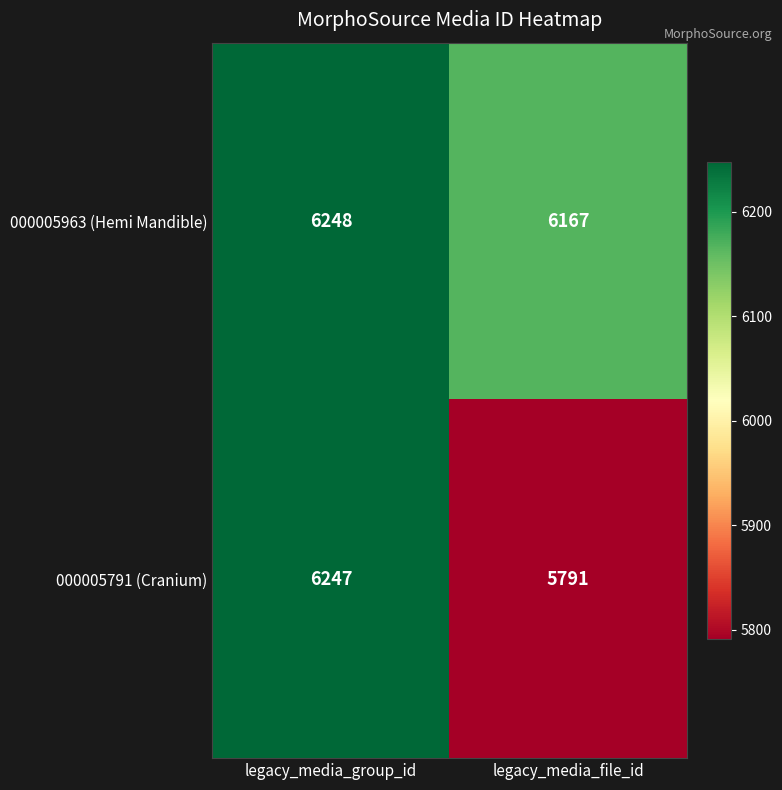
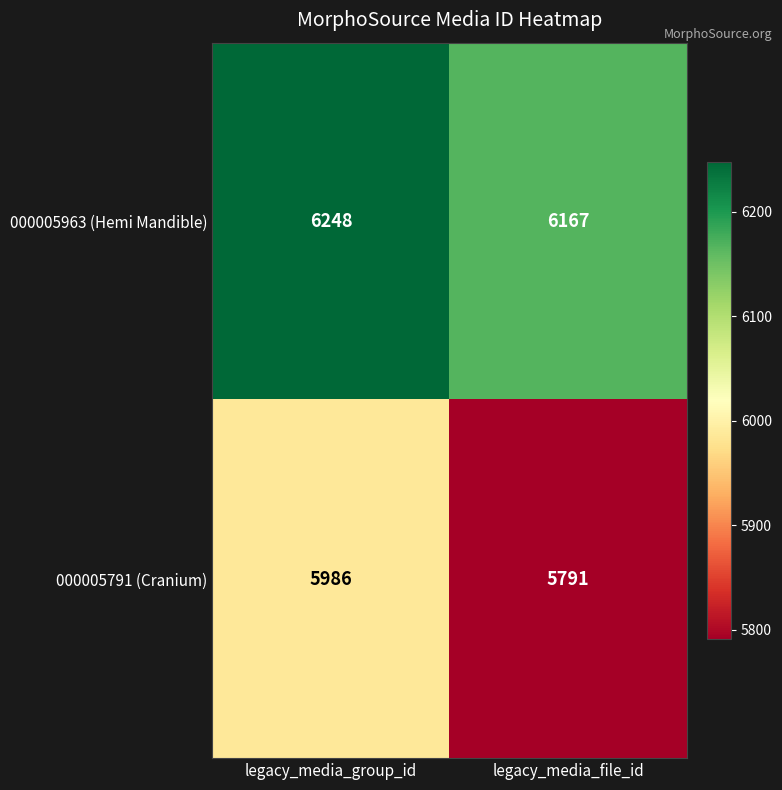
  {
    "000005963 (Hemi Mandible)": {
      "legacy_media_group_id": 6248,
      "legacy_media_file_id": 6167
    },
    "000005791 (Cranium)": {
-     "legacy_media_group_id": 6247,
+     "legacy_media_group_id": 5986,
      "legacy_media_file_id": 5791
    }
  }
